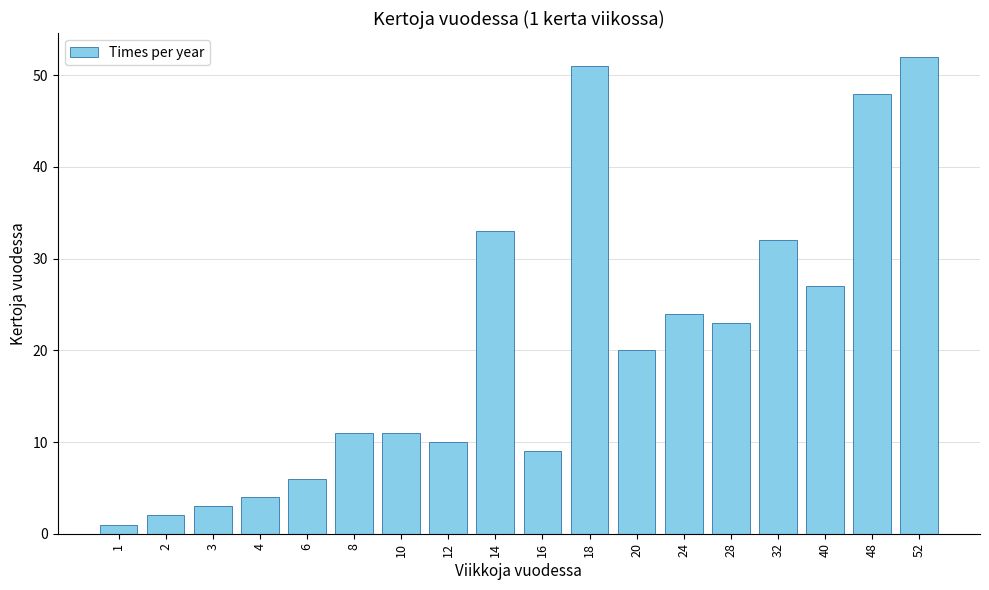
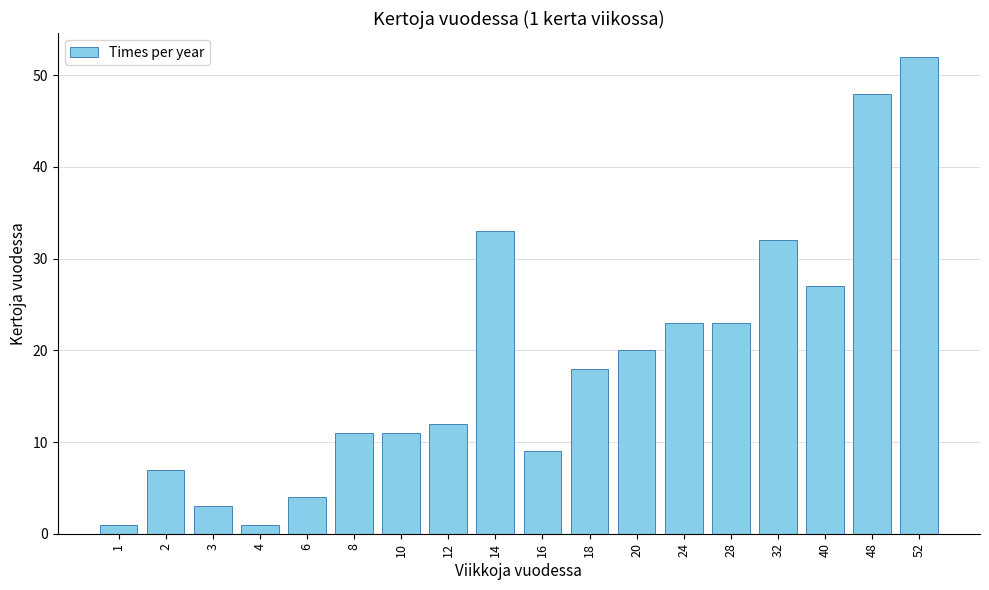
  {
    "1": 1,
-   "2": 2,
+   "2": 7,
    "3": 3,
-   "4": 4,
-   "6": 6,
+   "4": 1,
+   "6": 4,
    "8": 11,
    "10": 11,
-   "12": 10,
+   "12": 12,
    "14": 33,
    "16": 9,
-   "18": 51,
+   "18": 18,
    "20": 20,
-   "24": 24,
+   "24": 23,
    "28": 23,
    "32": 32,
    "40": 27,
    "48": 48,
    "52": 52
  }
